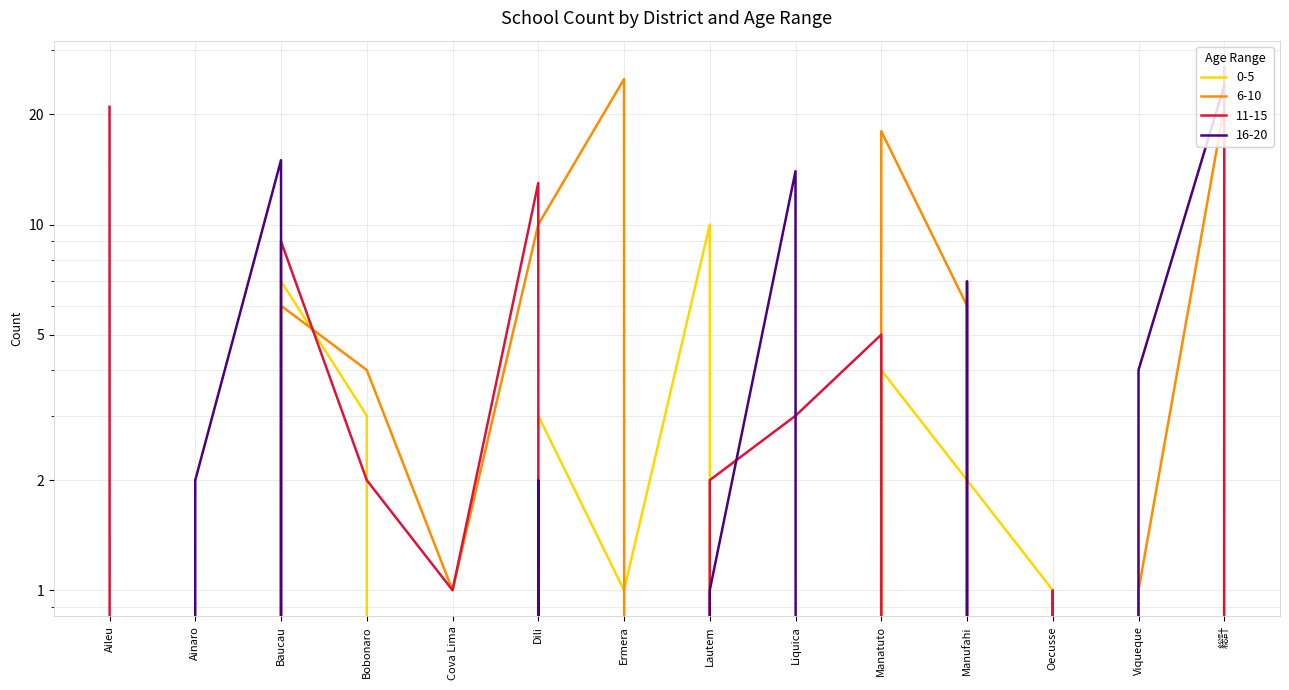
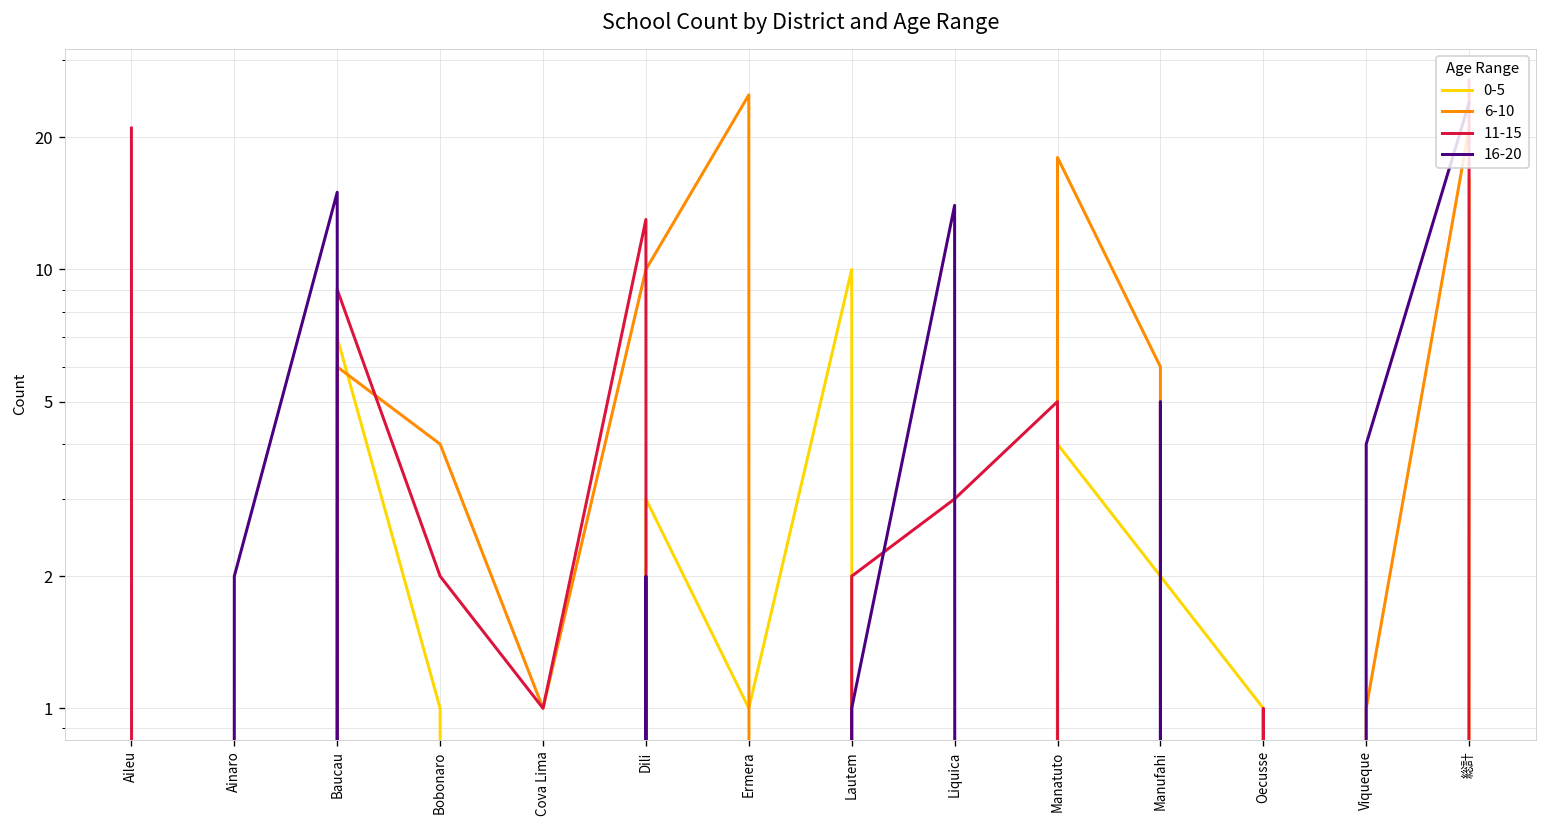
  {
    "0-5": {
      "Baucau": 7,
-     "Bobonaro": 3,
+     "Bobonaro": 1,
      "Dili": 3,
      "Ermera": 1,
      "Lautem": 10,
      "Manatuto": 4,
      "Manufahi": 2,
      "総計": 16
    },
    "6-10": {
      "Baucau": 6,
      "Bobonaro": 4,
      "Dili": 10,
      "Ermera": 25,
      "Manatuto": 18,
      "Manufahi": 6,
      "Viqueque": 1
    },
    "11-15": {
      "Aileu": 21,
      "Baucau": 9,
      "Bobonaro": 2,
      "Dili": 13,
      "Lautem": 2,
      "Liquica": 3,
      "Manatuto": 5
    },
    "16-20": {
      "Ainaro": 2,
      "Baucau": 15,
      "Dili": 2,
      "Lautem": 1,
      "Liquica": 14,
-     "Manufahi": 7,
+     "Manufahi": 5,
      "Viqueque": 4
    }
  }
